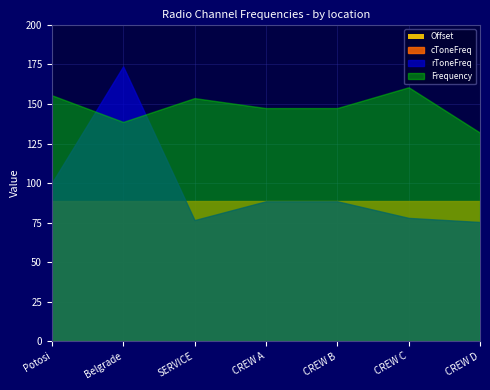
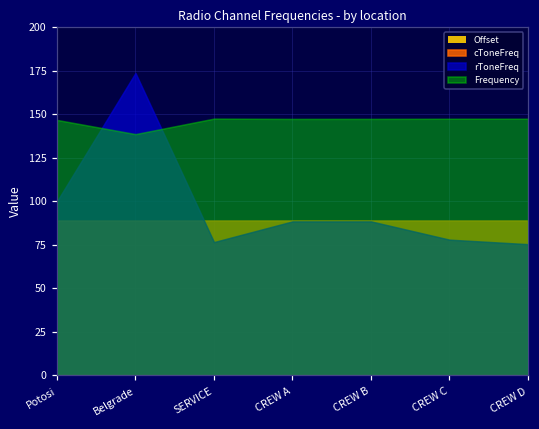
  {
    "Offset": {
      "SERVICE": 0,
      "CREW A": 0,
      "CREW B": 0,
      "CREW C": 0,
      "CREW D": 0
    },
    "cToneFreq": {
      "Potosi": 89,
      "Belgrade": 89,
      "SERVICE": 89,
      "CREW C": 89,
      "CREW D": 89
    },
    "rToneFreq": {
      "Potosi": 100,
      "Belgrade": 174,
      "SERVICE": 77,
      "CREW C": 78,
      "CREW D": 75
    },
    "Frequency": {
-     "Potosi": 156,
+     "Potosi": 147,
      "Belgrade": 139,
-     "SERVICE": 154,
+     "SERVICE": 148,
      "CREW A": 147,
      "CREW B": 147,
-     "CREW C": 161,
-     "CREW D": 132
+     "CREW C": 148,
+     "CREW D": 148
    }
  }
